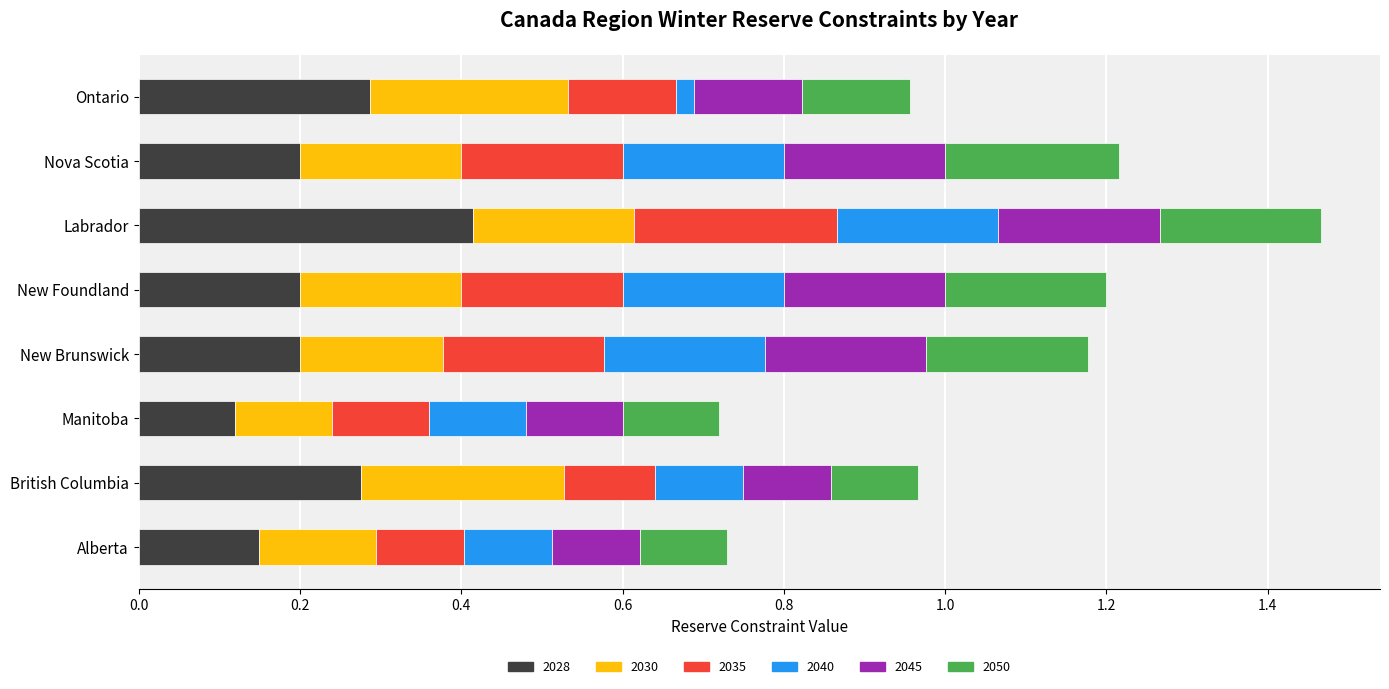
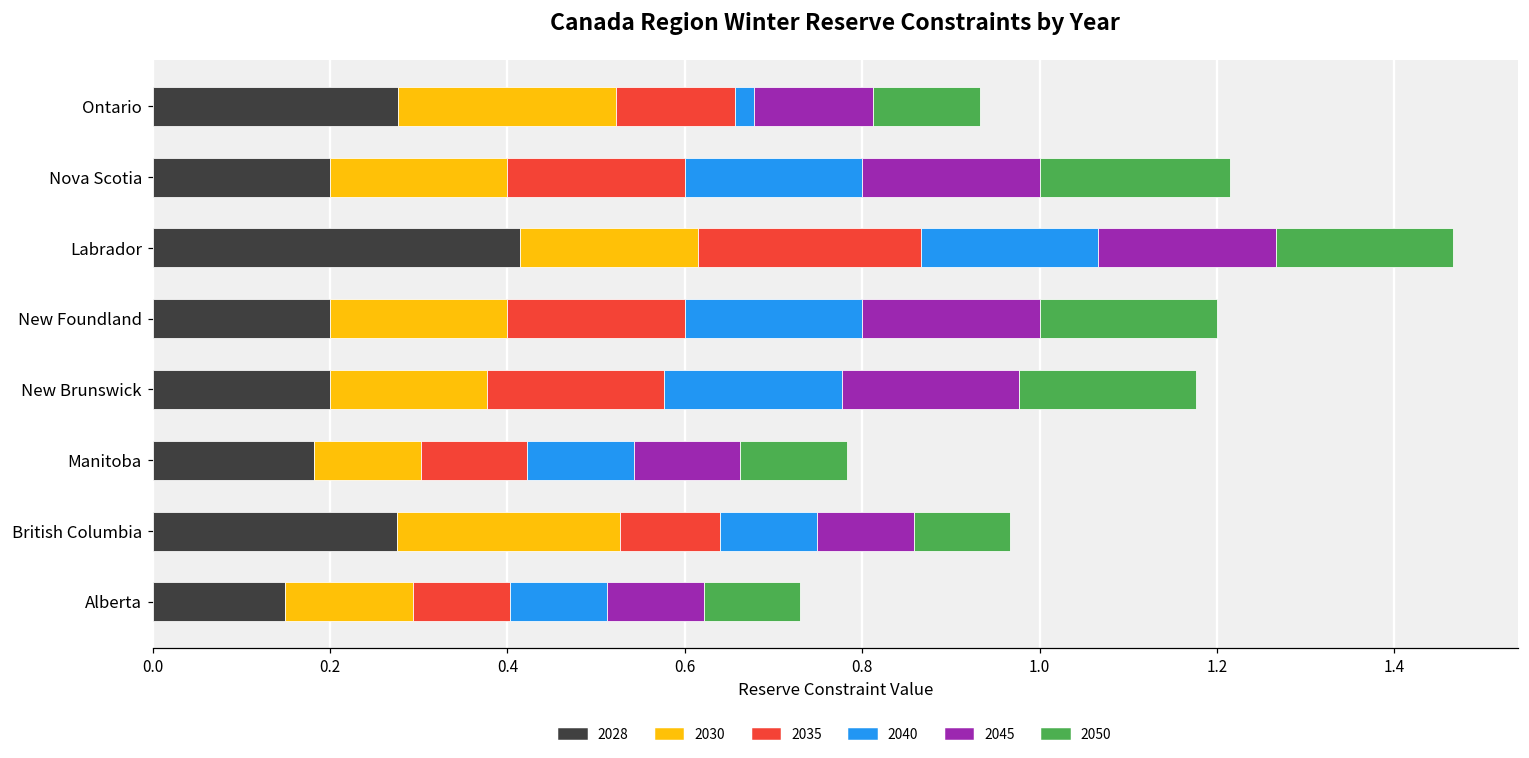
  {
    "2028": {
-     "Ontario": 0.29,
+     "Ontario": 0.28,
      "Nova Scotia": 0.20,
      "Labrador": 0.41,
      "New Foundland": 0.20,
      "New Brunswick": 0.20,
-     "Manitoba": 0.12,
+     "Manitoba": 0.18,
      "British Columbia": 0.28,
      "Alberta": 0.15
    },
    "2030": {
      "Ontario": 0.25,
      "Nova Scotia": 0.20,
      "Labrador": 0.20,
      "New Foundland": 0.20,
      "New Brunswick": 0.18,
      "Manitoba": 0.12,
      "British Columbia": 0.25,
      "Alberta": 0.15
    },
    "2035": {
      "Ontario": 0.13,
      "Nova Scotia": 0.20,
      "Labrador": 0.25,
      "New Foundland": 0.20,
      "New Brunswick": 0.20,
      "Manitoba": 0.12,
      "British Columbia": 0.11,
      "Alberta": 0.11
    },
    "2040": {
      "Ontario": 0.02,
      "Nova Scotia": 0.20,
      "Labrador": 0.20,
      "New Foundland": 0.20,
      "New Brunswick": 0.20,
      "Manitoba": 0.12,
      "British Columbia": 0.11,
      "Alberta": 0.11
    },
    "2045": {
      "Ontario": 0.13,
      "Nova Scotia": 0.20,
      "Labrador": 0.20,
      "New Foundland": 0.20,
      "New Brunswick": 0.20,
      "Manitoba": 0.12,
      "British Columbia": 0.11,
      "Alberta": 0.11
    },
    "2050": {
-     "Ontario": 0.13,
+     "Ontario": 0.12,
      "Nova Scotia": 0.22,
      "Labrador": 0.20,
      "New Foundland": 0.20,
      "New Brunswick": 0.20,
      "Manitoba": 0.12,
      "British Columbia": 0.11,
      "Alberta": 0.11
    }
  }
